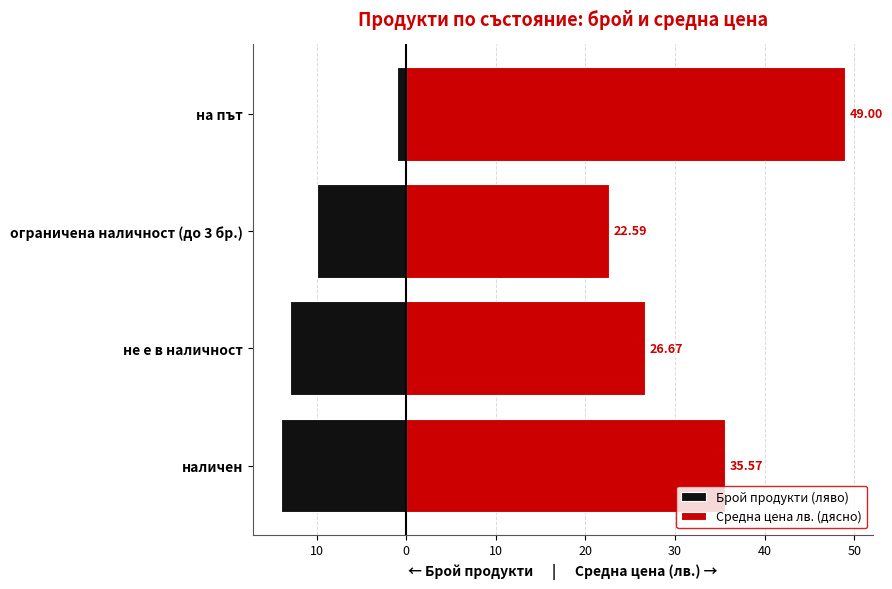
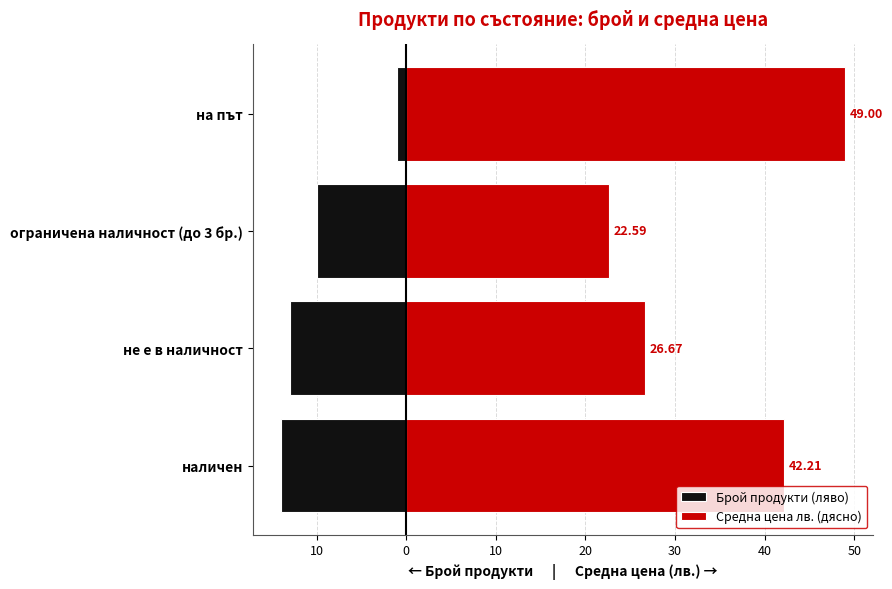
  {
    "Средна цена лв. (дясно)": {
      "на път": 49.00,
      "ограничена наличност (до 3 бр.)": 22.59,
      "не е в наличност": 26.67,
-     "наличен": 35.57
+     "наличен": 42.21
    }
  }
